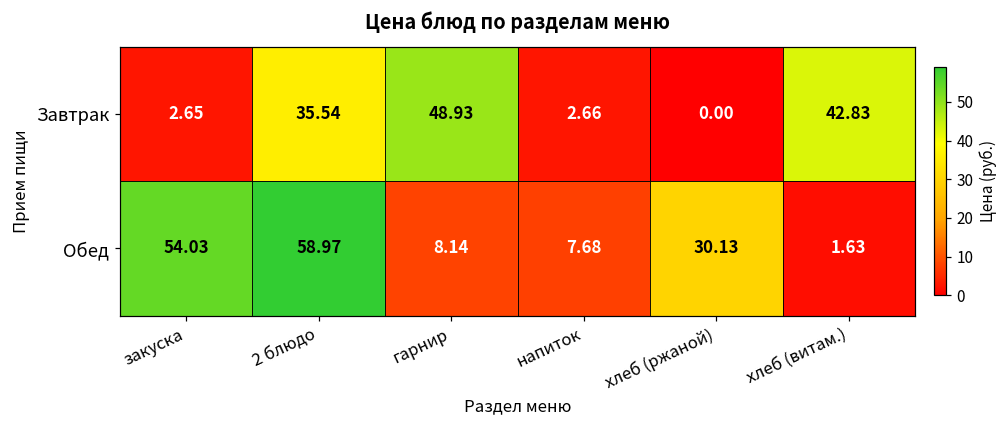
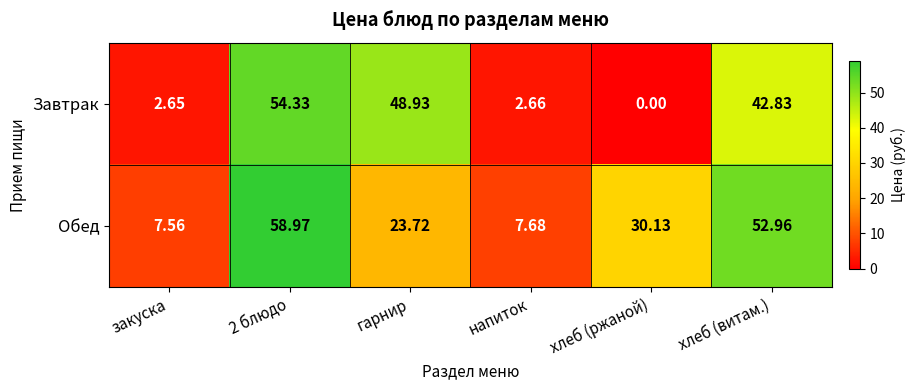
  {
    "Завтрак": {
      "закуска": 2.65,
-     "2 блюдо": 35.54,
+     "2 блюдо": 54.33,
      "гарнир": 48.93,
      "напиток": 2.66,
      "хлеб (ржаной)": 0.00,
      "хлеб (витам.)": 42.83
    },
    "Обед": {
-     "закуска": 54.03,
+     "закуска": 7.56,
      "2 блюдо": 58.97,
-     "гарнир": 8.14,
+     "гарнир": 23.72,
      "напиток": 7.68,
      "хлеб (ржаной)": 30.13,
-     "хлеб (витам.)": 1.63
+     "хлеб (витам.)": 52.96
    }
  }
